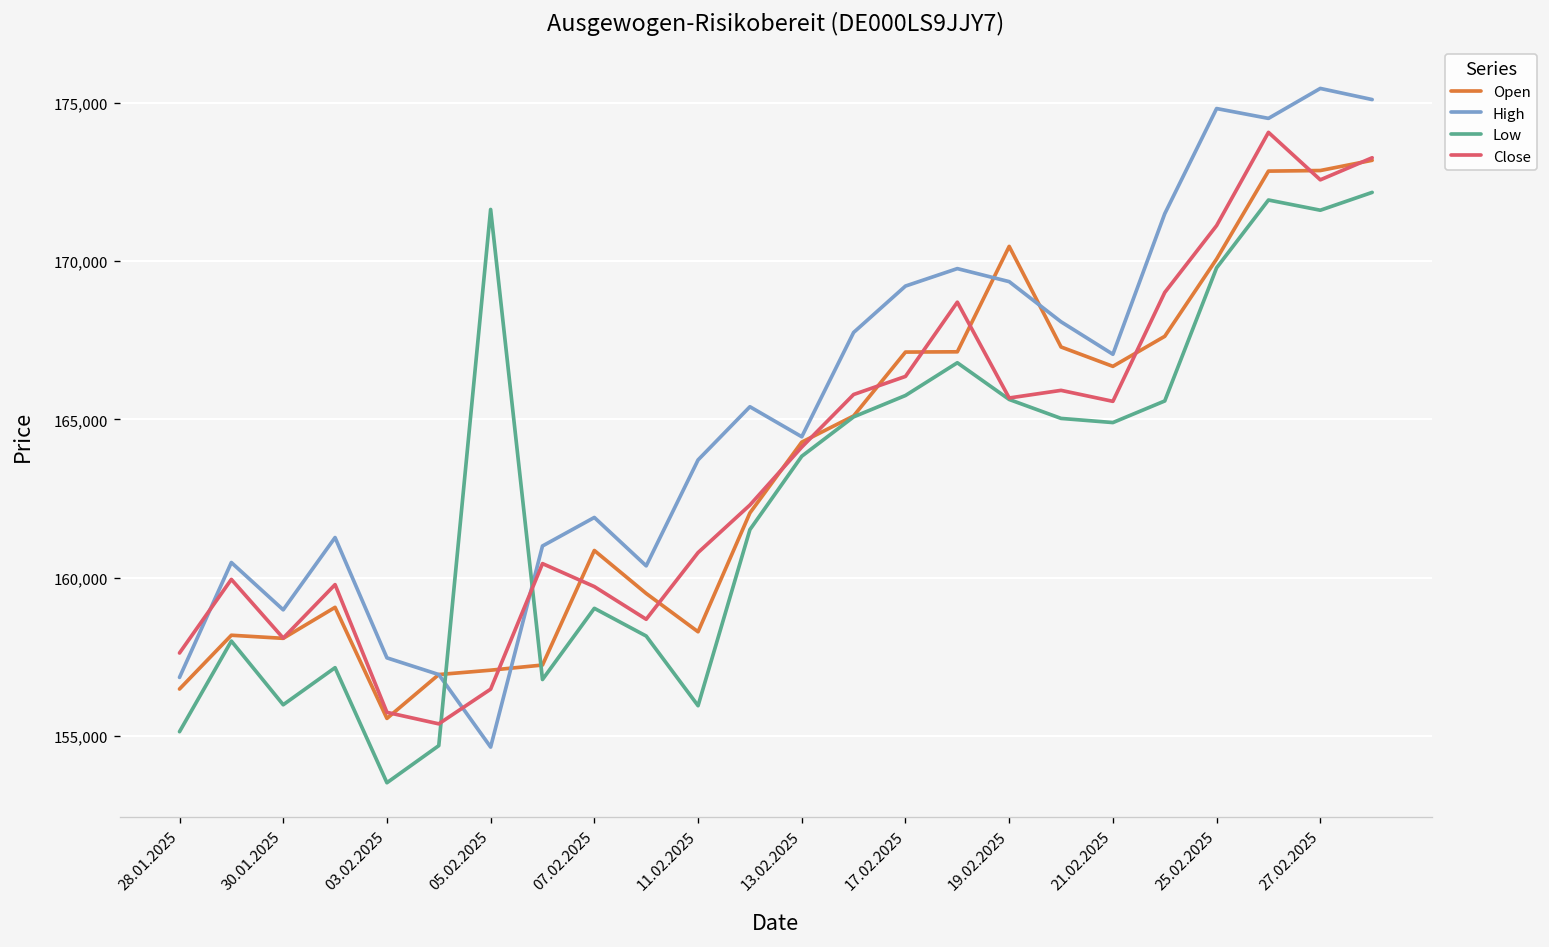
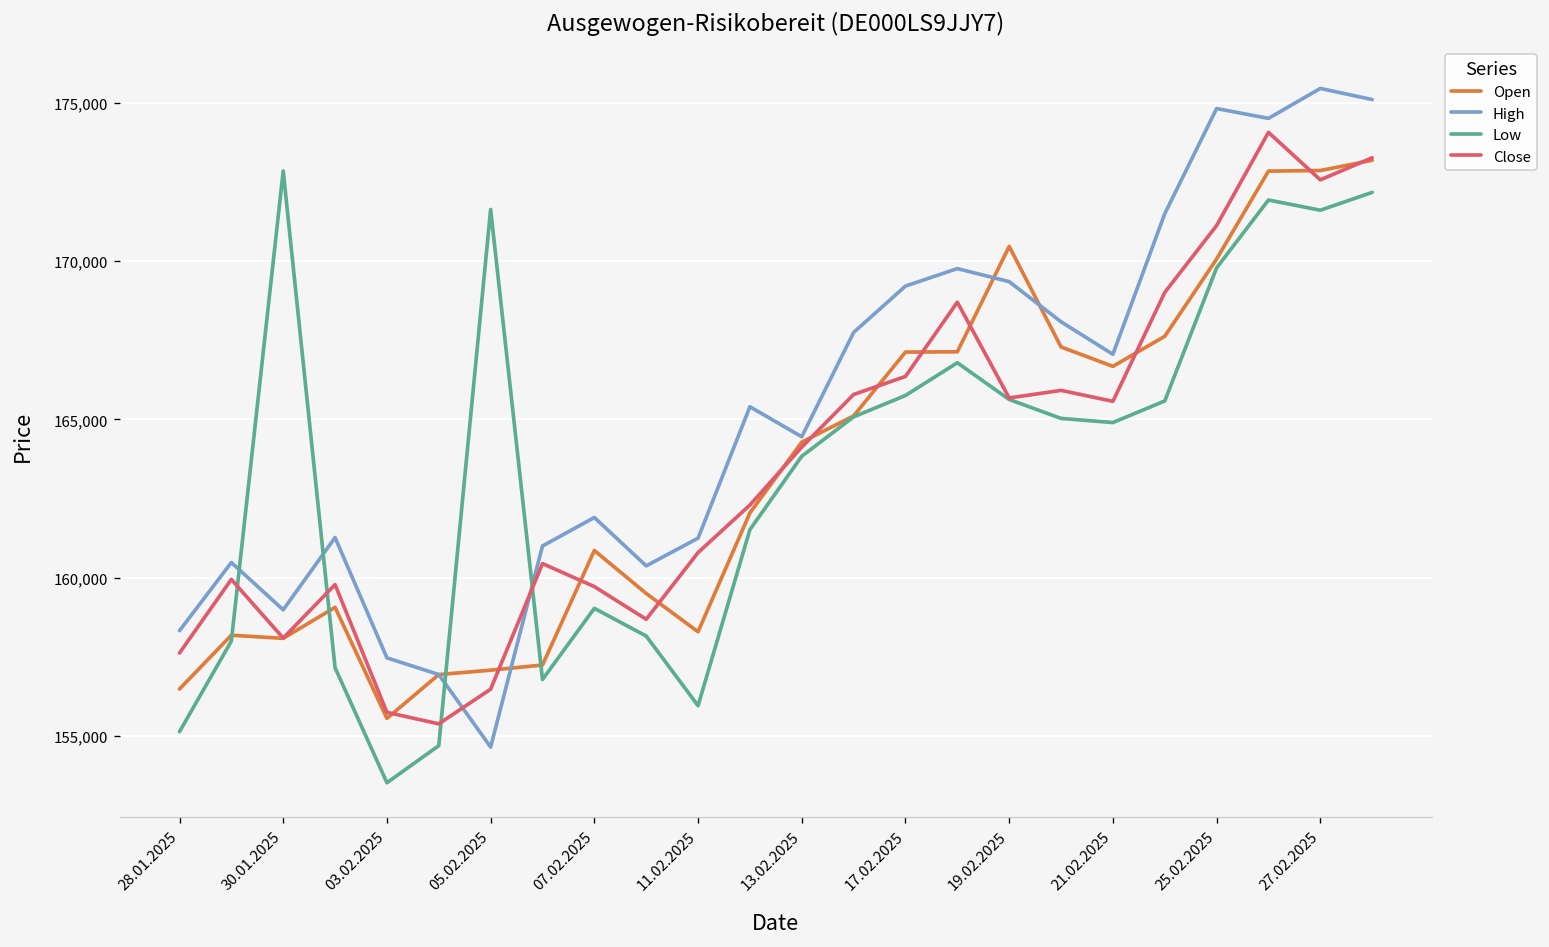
  {
    "High": {
-     "28.01.2025": "156,800",
+     "28.01.2025": "158,300",
      "30.01.2025": "159,000",
      "03.02.2025": "157,500",
      "05.02.2025": "154,600",
      "07.02.2025": "161,900",
-     "11.02.2025": "163,700",
+     "11.02.2025": "161,200",
      "13.02.2025": "164,500",
      "17.02.2025": "169,200",
      "19.02.2025": "169,400",
      "21.02.2025": "167,100",
      "25.02.2025": "174,800",
      "27.02.2025": "175,500"
    },
    "Low": {
      "28.01.2025": "155,100",
-     "30.01.2025": "156,000",
+     "30.01.2025": "172,900",
      "03.02.2025": "153,500",
      "05.02.2025": "171,600",
      "07.02.2025": "159,000",
      "11.02.2025": "155,900",
      "13.02.2025": "163,800",
      "17.02.2025": "165,800",
      "21.02.2025": "164,900",
      "25.02.2025": "169,800",
      "27.02.2025": "171,600"
    }
  }
